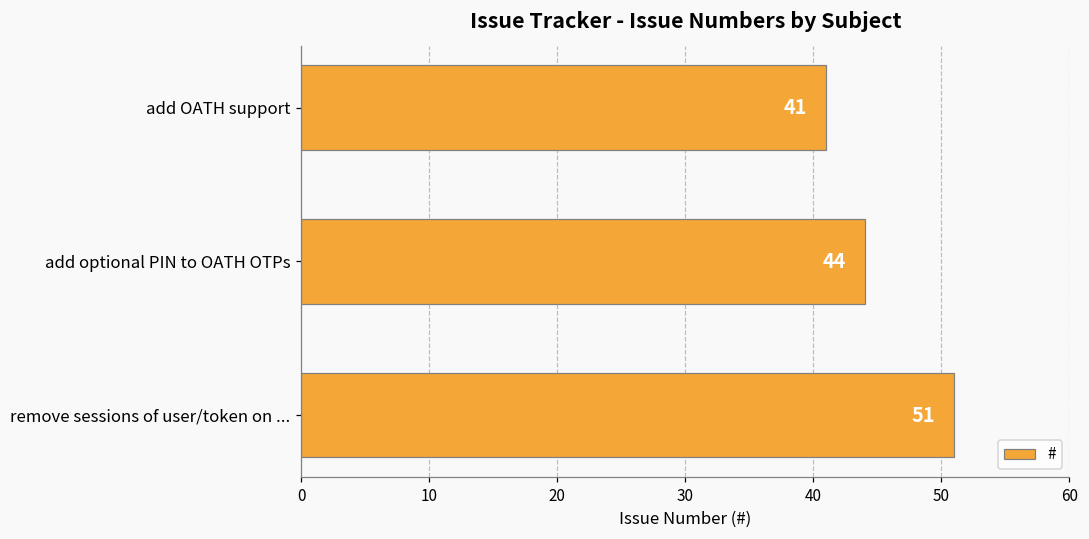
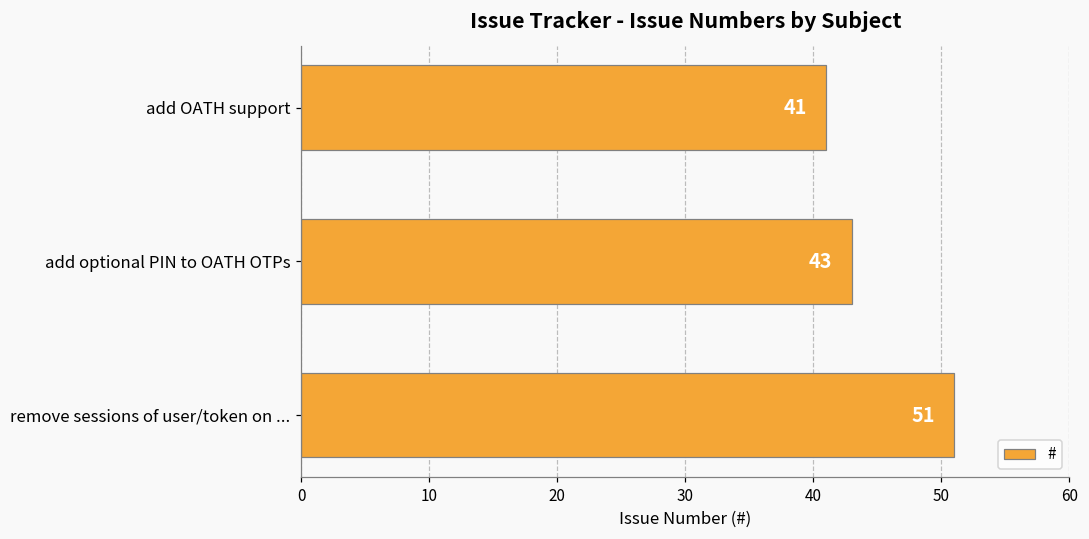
  {
    "add OATH support": 41,
-   "add optional PIN to OATH OTPs": 44,
+   "add optional PIN to OATH OTPs": 43,
    "remove sessions of user/token on ...": 51
  }
